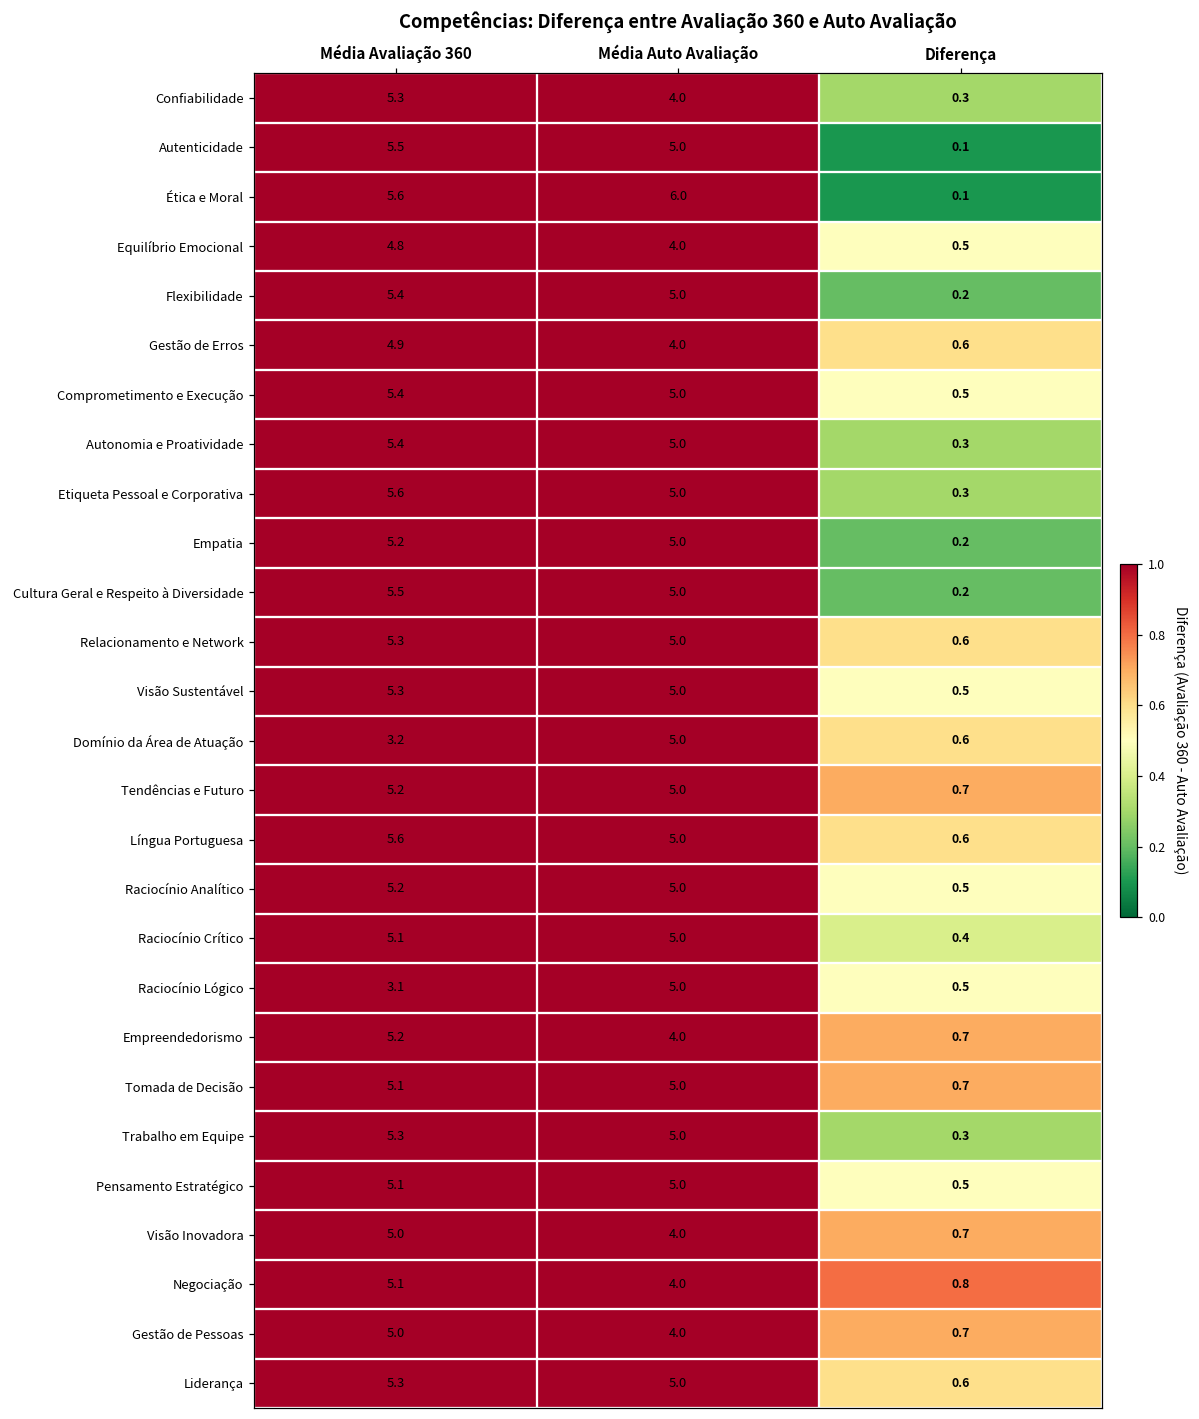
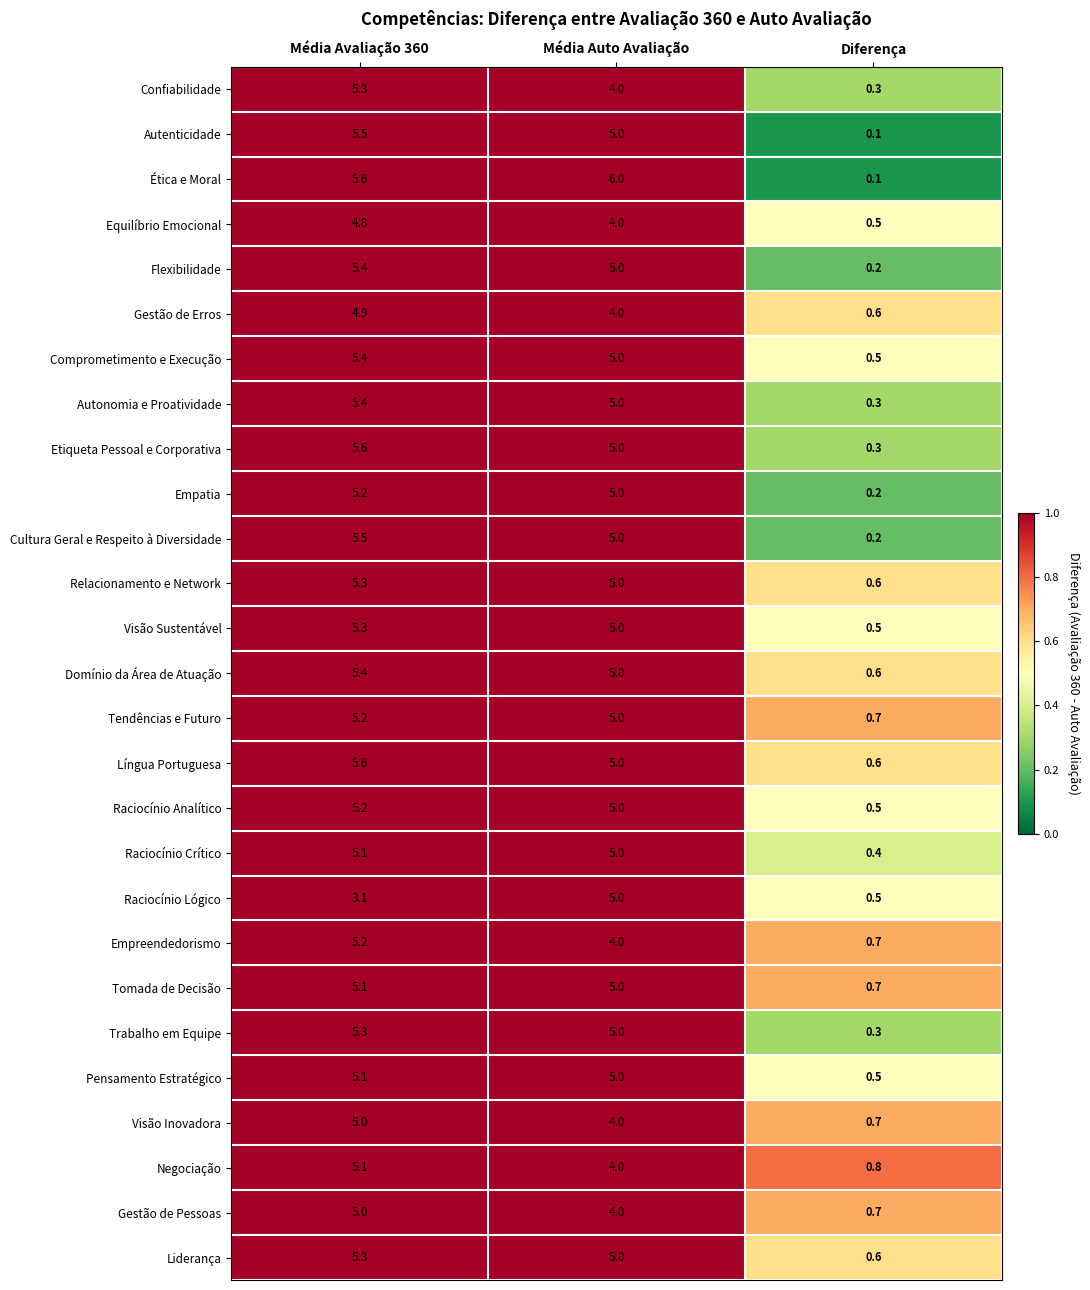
  {
    "Confiabilidade": {
      "Média Avaliação 360": 5.3,
      "Média Auto Avaliação": 4.0,
      "Diferença": 0.3
    },
    "Autenticidade": {
      "Média Avaliação 360": 5.5,
      "Média Auto Avaliação": 5.0,
      "Diferença": 0.1
    },
    "Ética e Moral": {
      "Média Avaliação 360": 5.6,
      "Média Auto Avaliação": 6.0,
      "Diferença": 0.1
    },
    "Equilíbrio Emocional": {
      "Média Avaliação 360": 4.8,
      "Média Auto Avaliação": 4.0,
      "Diferença": 0.5
    },
    "Flexibilidade": {
      "Média Avaliação 360": 5.4,
      "Média Auto Avaliação": 5.0,
      "Diferença": 0.2
    },
    "Gestão de Erros": {
      "Média Avaliação 360": 4.9,
      "Média Auto Avaliação": 4.0,
      "Diferença": 0.6
    },
    "Comprometimento e Execução": {
      "Média Avaliação 360": 5.4,
      "Média Auto Avaliação": 5.0,
      "Diferença": 0.5
    },
    "Autonomia e Proatividade": {
      "Média Avaliação 360": 5.4,
      "Média Auto Avaliação": 5.0,
      "Diferença": 0.3
    },
    "Etiqueta Pessoal e Corporativa": {
      "Média Avaliação 360": 5.6,
      "Média Auto Avaliação": 5.0,
      "Diferença": 0.3
    },
    "Empatia": {
      "Média Avaliação 360": 5.2,
      "Média Auto Avaliação": 5.0,
      "Diferença": 0.2
    },
    "Cultura Geral e Respeito à Diversidade": {
      "Média Avaliação 360": 5.5,
      "Média Auto Avaliação": 5.0,
      "Diferença": 0.2
    },
    "Relacionamento e Network": {
      "Média Avaliação 360": 5.3,
      "Média Auto Avaliação": 5.0,
      "Diferença": 0.6
    },
    "Visão Sustentável": {
      "Média Avaliação 360": 5.3,
      "Média Auto Avaliação": 5.0,
      "Diferença": 0.5
    },
    "Domínio da Área de Atuação": {
-     "Média Avaliação 360": 3.2,
+     "Média Avaliação 360": 5.4,
      "Média Auto Avaliação": 5.0,
      "Diferença": 0.6
    },
    "Tendências e Futuro": {
      "Média Avaliação 360": 5.2,
      "Média Auto Avaliação": 5.0,
      "Diferença": 0.7
    },
    "Língua Portuguesa": {
      "Média Avaliação 360": 5.6,
      "Média Auto Avaliação": 5.0,
      "Diferença": 0.6
    },
    "Raciocínio Analítico": {
      "Média Avaliação 360": 5.2,
      "Média Auto Avaliação": 5.0,
      "Diferença": 0.5
    },
    "Raciocínio Crítico": {
      "Média Avaliação 360": 5.1,
      "Média Auto Avaliação": 5.0,
      "Diferença": 0.4
    },
    "Raciocínio Lógico": {
      "Média Avaliação 360": 3.1,
      "Média Auto Avaliação": 5.0,
      "Diferença": 0.5
    },
    "Empreendedorismo": {
      "Média Avaliação 360": 5.2,
      "Média Auto Avaliação": 4.0,
      "Diferença": 0.7
    },
    "Tomada de Decisão": {
      "Média Avaliação 360": 5.1,
      "Média Auto Avaliação": 5.0,
      "Diferença": 0.7
    },
    "Trabalho em Equipe": {
      "Média Avaliação 360": 5.3,
      "Média Auto Avaliação": 5.0,
      "Diferença": 0.3
    },
    "Pensamento Estratégico": {
      "Média Avaliação 360": 5.1,
      "Média Auto Avaliação": 5.0,
      "Diferença": 0.5
    },
    "Visão Inovadora": {
      "Média Avaliação 360": 5.0,
      "Média Auto Avaliação": 4.0,
      "Diferença": 0.7
    },
    "Negociação": {
      "Média Avaliação 360": 5.1,
      "Média Auto Avaliação": 4.0,
      "Diferença": 0.8
    },
    "Gestão de Pessoas": {
      "Média Avaliação 360": 5.0,
      "Média Auto Avaliação": 4.0,
      "Diferença": 0.7
    },
    "Liderança": {
      "Média Avaliação 360": 5.3,
      "Média Auto Avaliação": 5.0,
      "Diferença": 0.6
    }
  }
